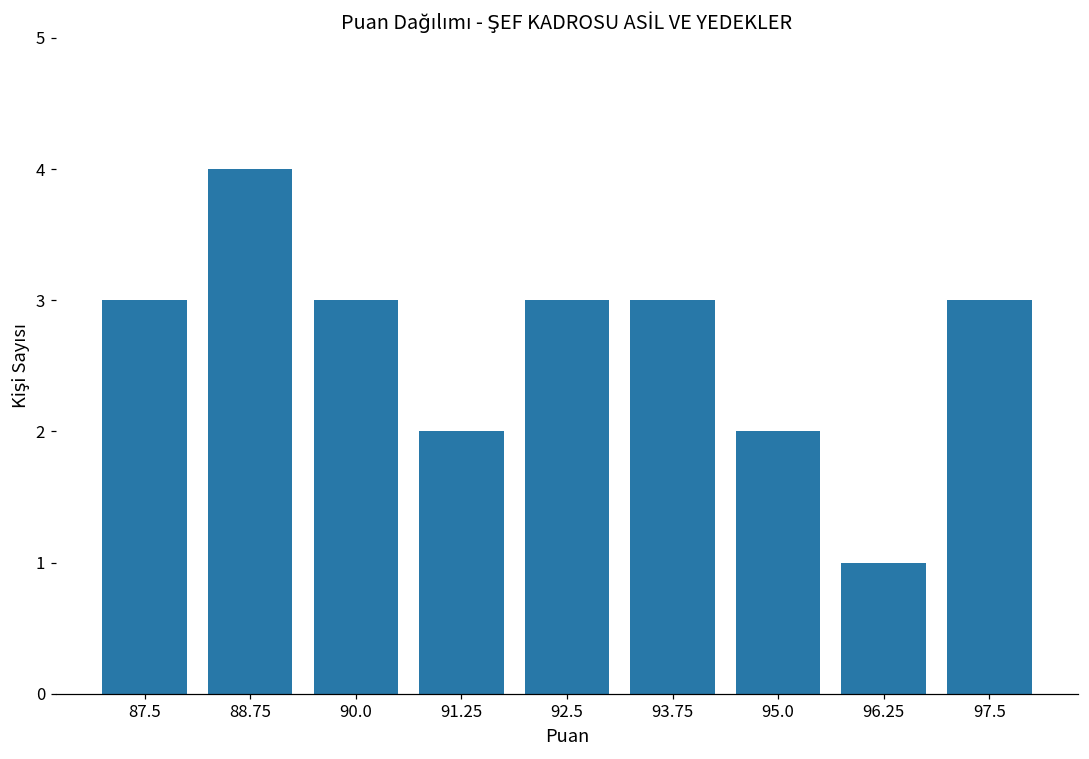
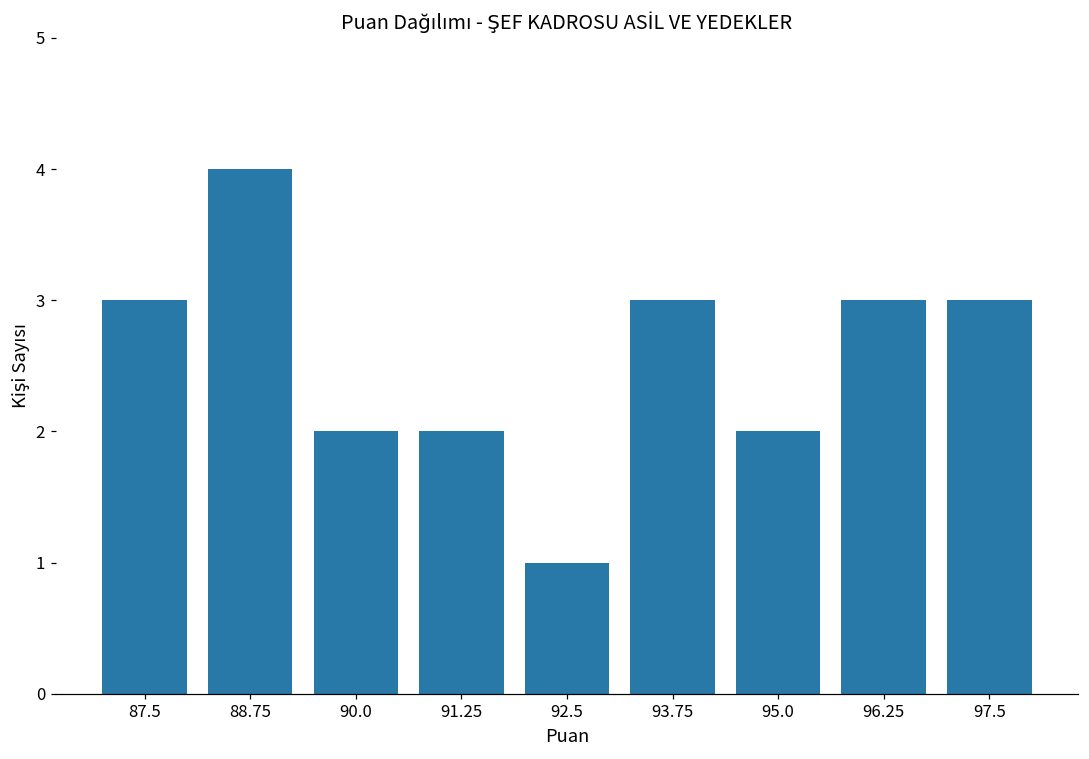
  {
    "87.5": 3,
    "88.75": 4,
-   "90.0": 3,
+   "90.0": 2,
    "91.25": 2,
-   "92.5": 3,
+   "92.5": 1,
    "93.75": 3,
    "95.0": 2,
-   "96.25": 1,
+   "96.25": 3,
    "97.5": 3
  }
